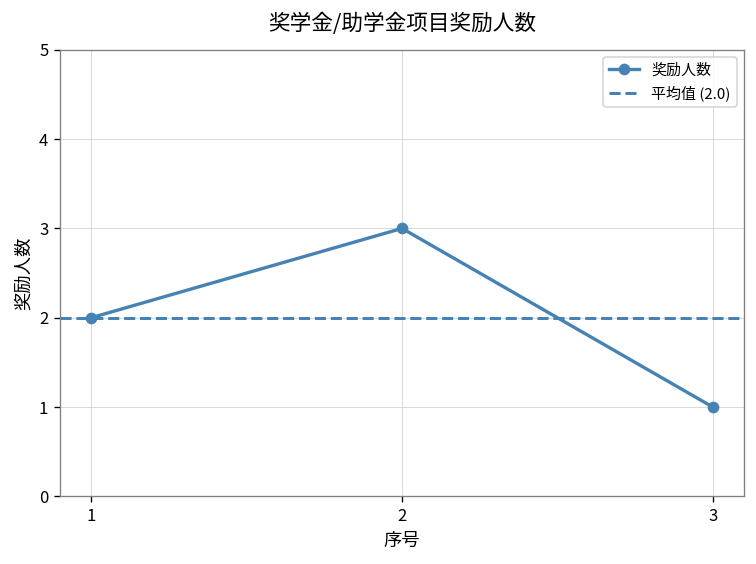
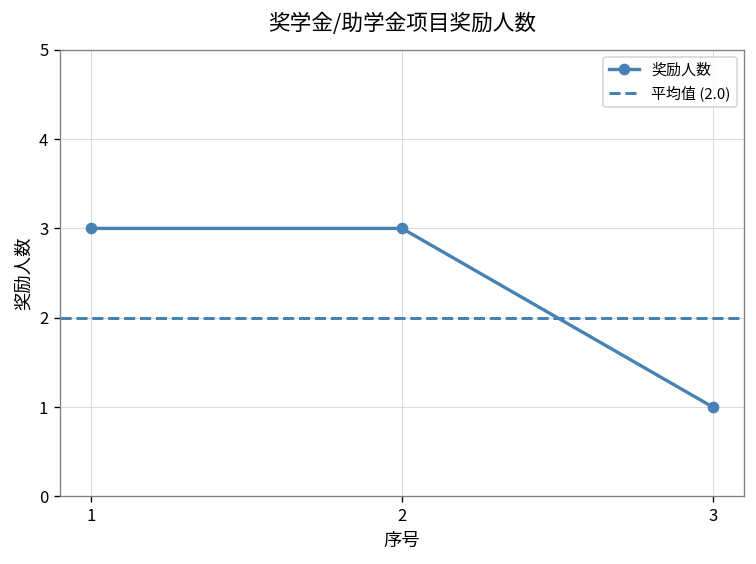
  {
-   "1": 2,
+   "1": 3,
    "2": 3,
    "3": 1
  }
